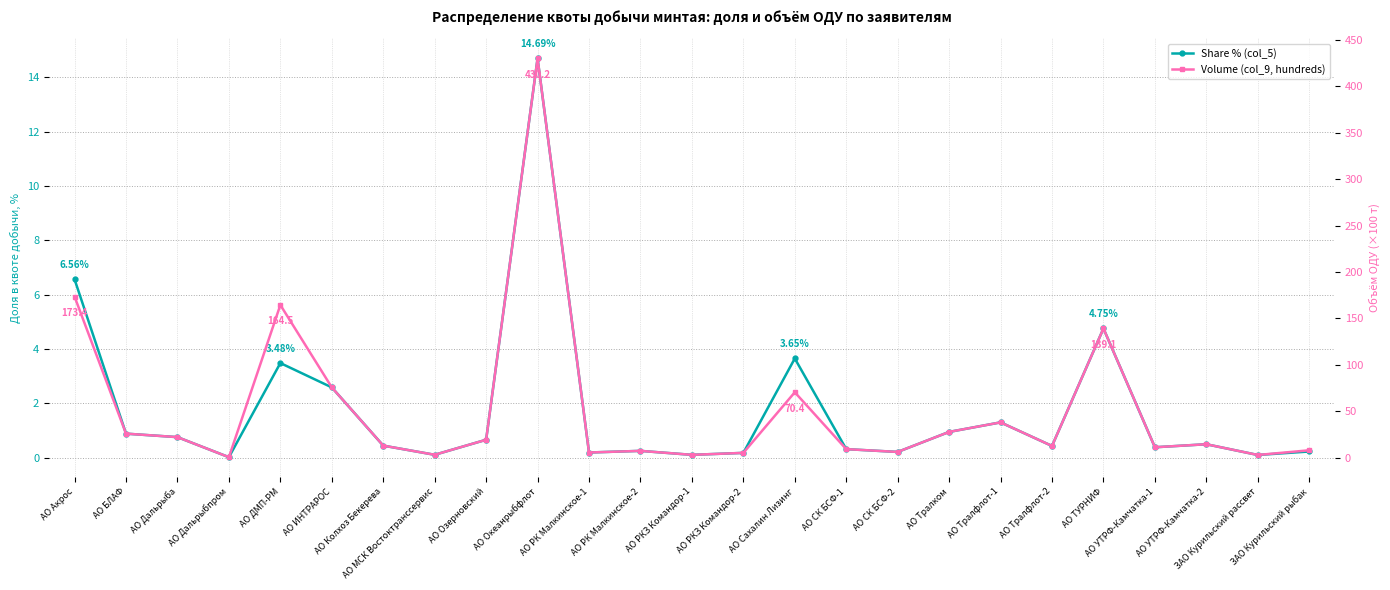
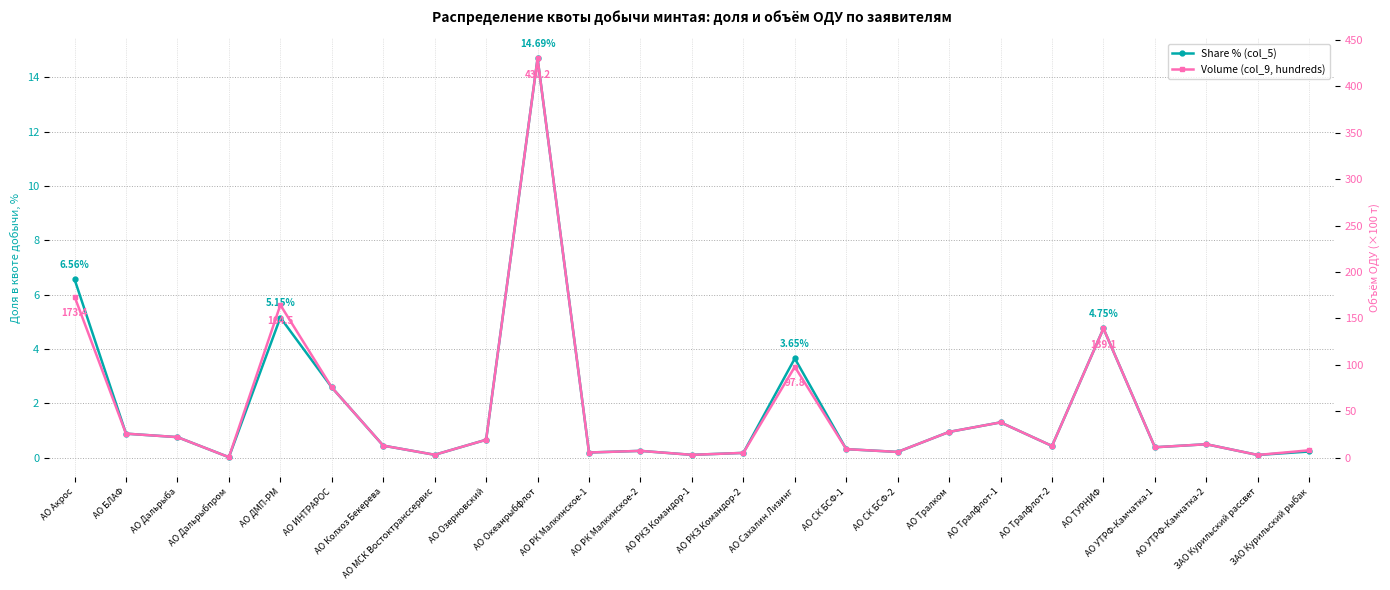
  {
    "Share % (col_5)": {
      "АО Акрос": "6.56%",
-     "АО ДМП-РМ": "3.48%",
+     "АО ДМП-РМ": "5.15%",
      "АО Океанрыбфлот": "14.69%",
      "АО Сахалин Лизинг": "3.65%",
      "АО ТУРНИФ": "4.75%"
    },
    "Volume (col_9, hundreds)": {
      "АО Акрос": "173.4",
      "АО ДМП-РМ": "164.5",
      "АО Океанрыбфлот": "430.2",
-     "АО Сахалин Лизинг": "70.4",
+     "АО Сахалин Лизинг": "97.8",
      "АО ТУРНИФ": "139.1"
    }
  }
